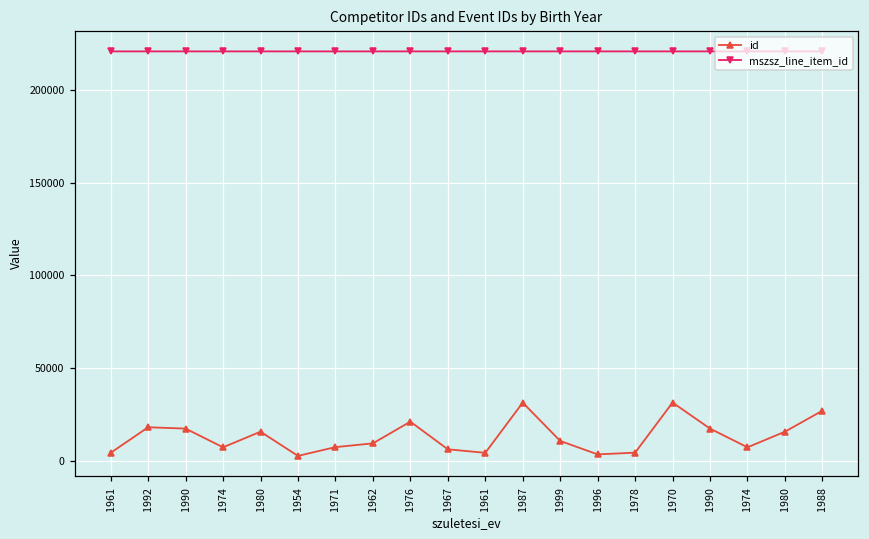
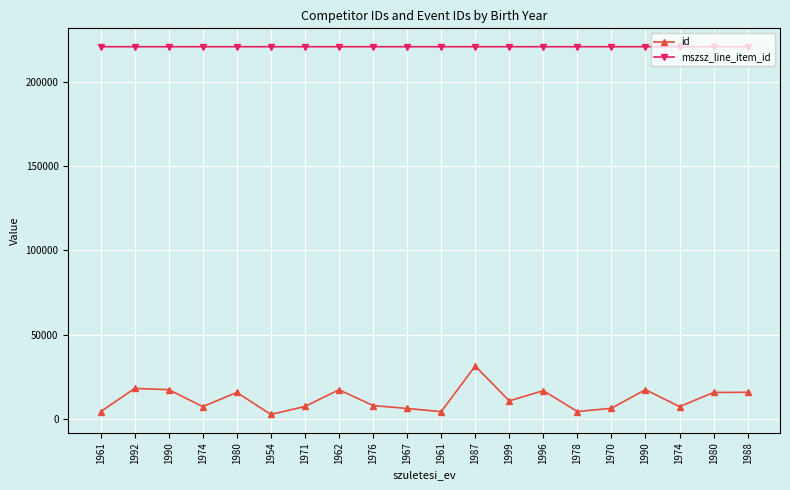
  {
    "id": {
      "1992": 18000,
      "1954": 3000,
      "1971": 7000,
-     "1962": 9000,
-     "1976": 21000,
+     "1962": 17000,
+     "1976": 8000,
      "1967": 6000,
      "1987": 31000,
      "1999": 11000,
-     "1996": 4000,
+     "1996": 17000,
      "1978": 4000,
-     "1970": 31000,
-     "1988": 27000
+     "1970": 6000,
+     "1988": 16000
    },
    "mszsz_line_item_id": {
      "1992": 221000,
      "1954": 221000,
      "1971": 221000,
      "1962": 221000,
      "1976": 221000,
      "1967": 221000,
      "1987": 221000,
      "1999": 221000,
      "1996": 221000,
      "1978": 221000,
      "1970": 221000
    }
  }
